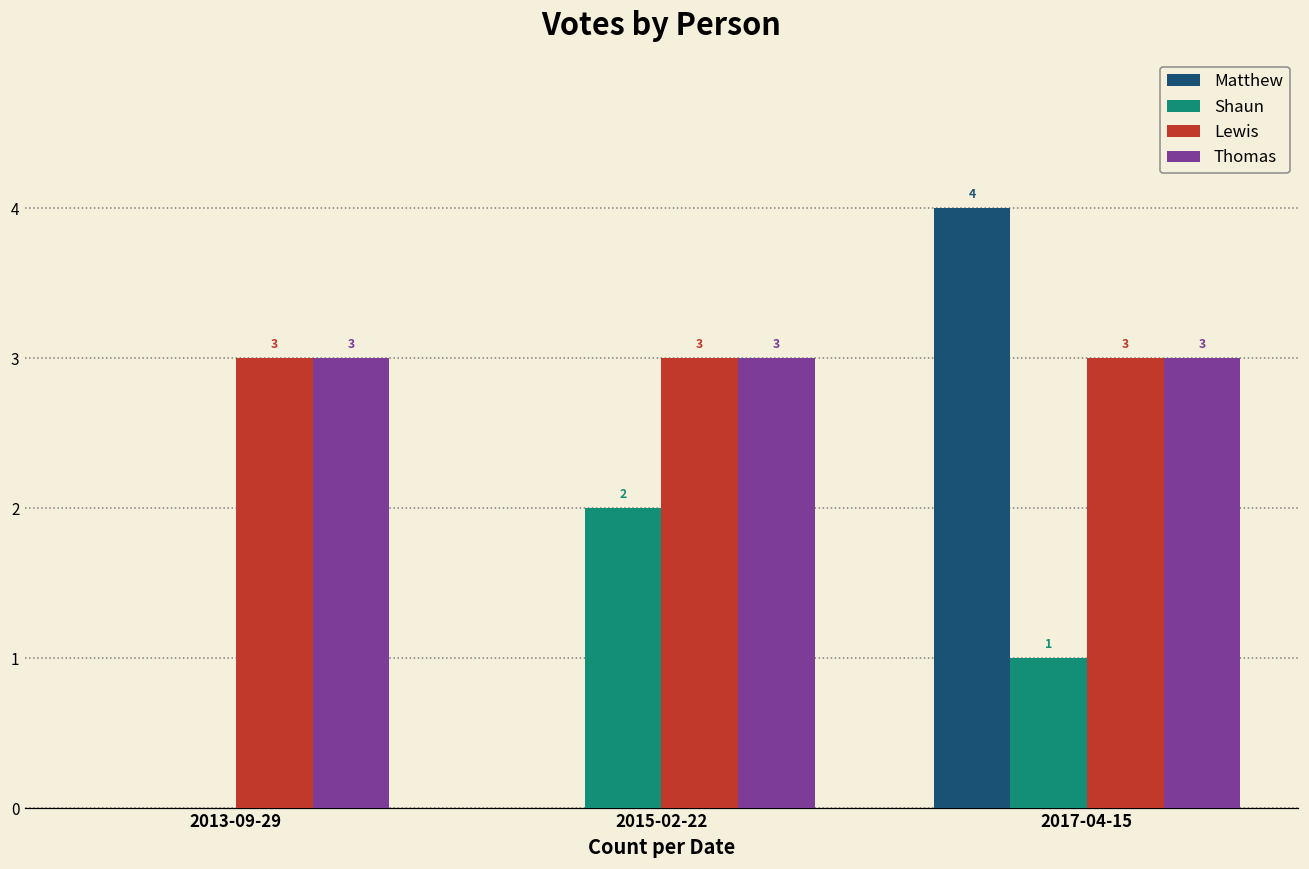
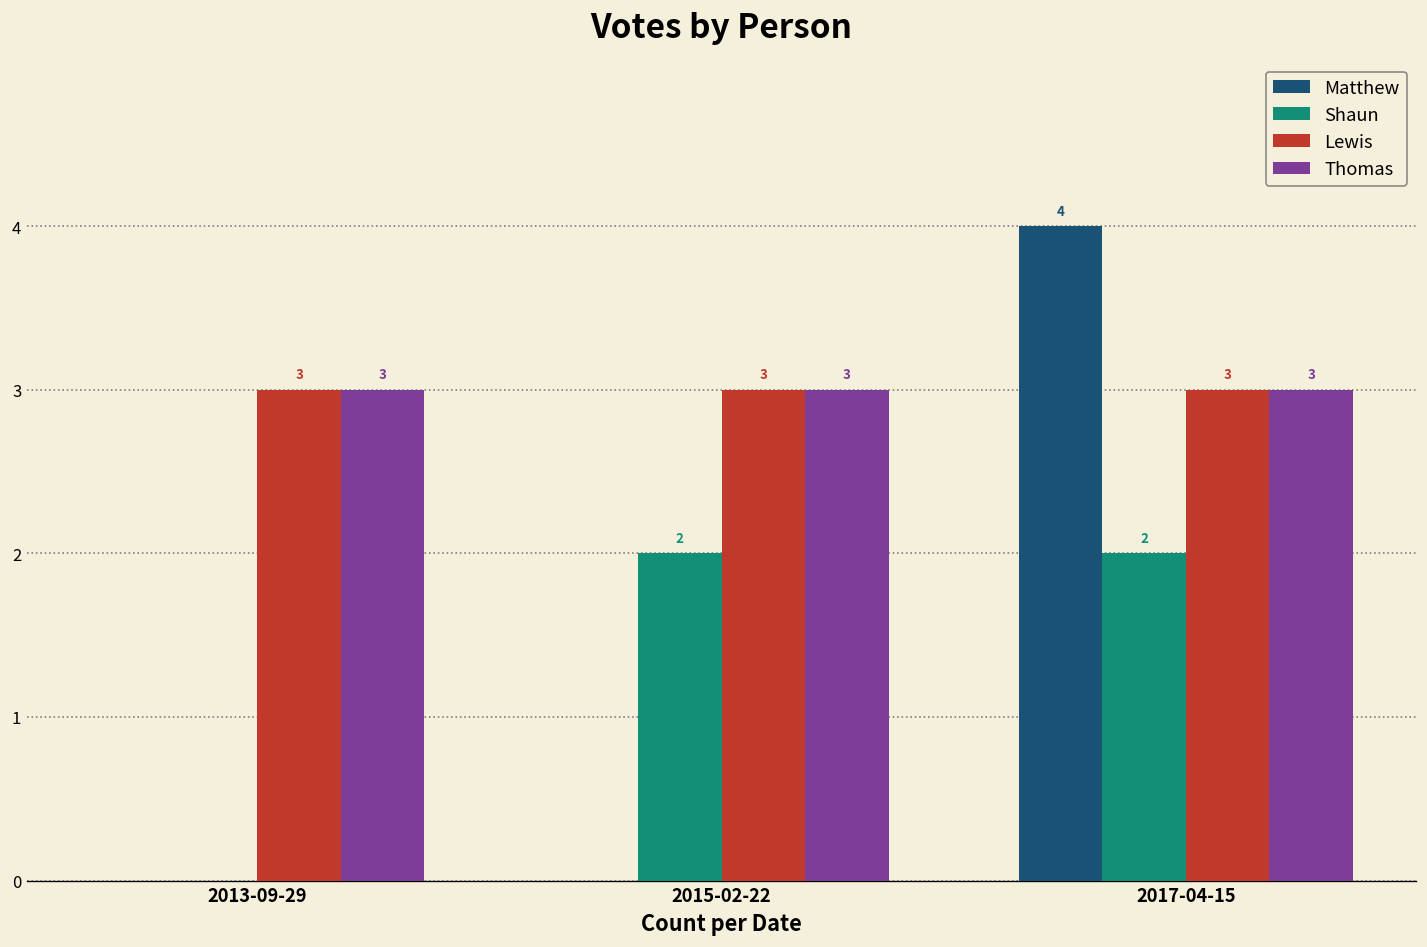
  {
    "Matthew": {
      "2017-04-15": 4
    },
    "Shaun": {
      "2015-02-22": 2,
-     "2017-04-15": 1
+     "2017-04-15": 2
    },
    "Lewis": {
      "2013-09-29": 3,
      "2015-02-22": 3,
      "2017-04-15": 3
    },
    "Thomas": {
      "2013-09-29": 3,
      "2015-02-22": 3,
      "2017-04-15": 3
    }
  }
